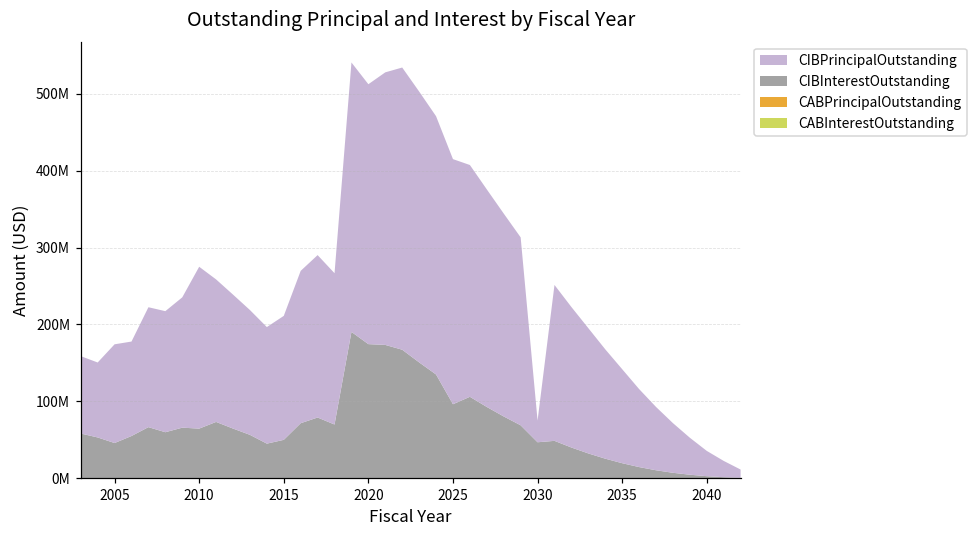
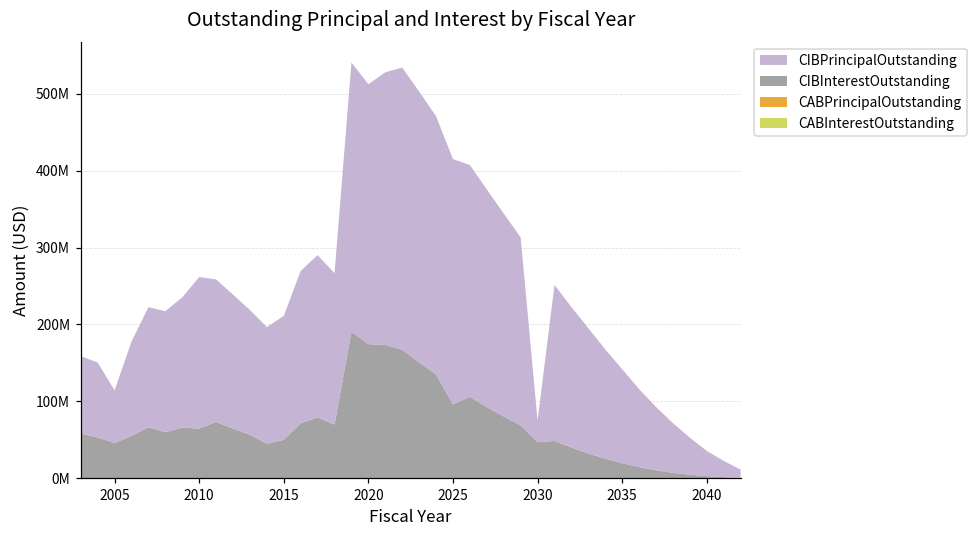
  {
    "CABPrincipalOutstanding": {
      "2005": 0,
      "2010": 0,
      "2015": 0,
      "2020": 0,
      "2025": 0,
      "2030": 0,
      "2035": 0
    },
    "CIBInterestOutstanding": {
      "2005": 50000000,
      "2010": 60000000,
      "2015": 50000000,
      "2020": 170000000,
      "2025": 100000000,
      "2030": 50000000,
      "2035": 20000000
    },
    "CIBPrincipalOutstanding": {
-     "2005": 130000000,
-     "2010": 210000000,
+     "2005": 70000000,
+     "2010": 200000000,
      "2015": 160000000,
      "2020": 340000000,
      "2025": 320000000,
      "2030": 30000000,
      "2035": 120000000,
      "2040": 30000000
    }
  }
